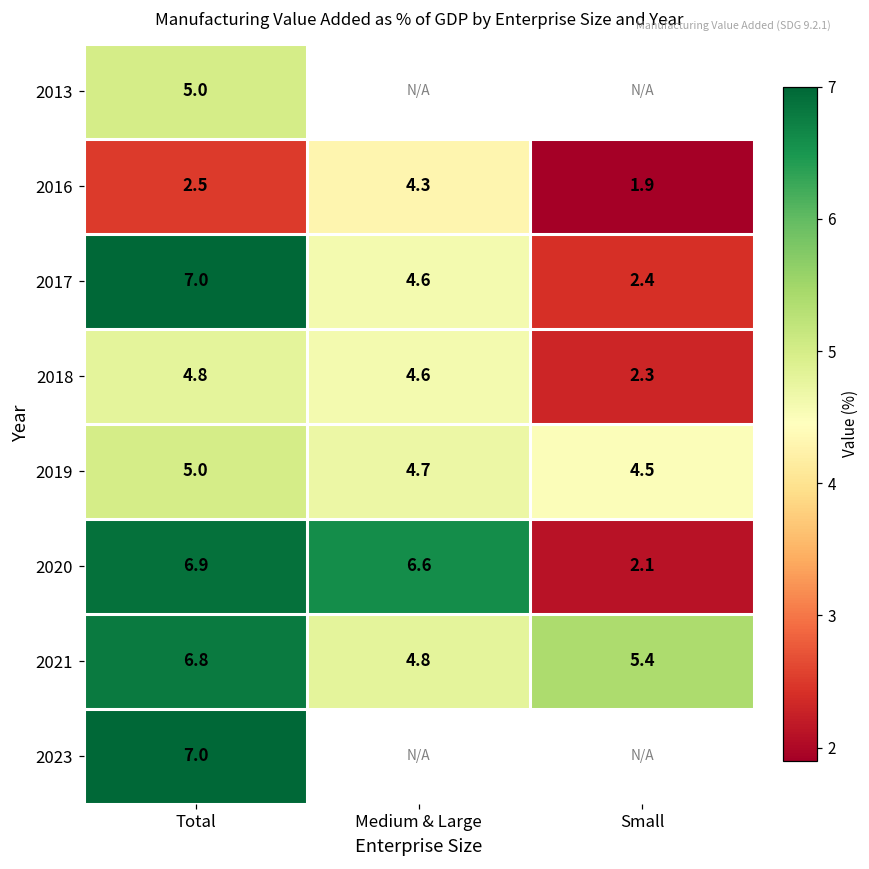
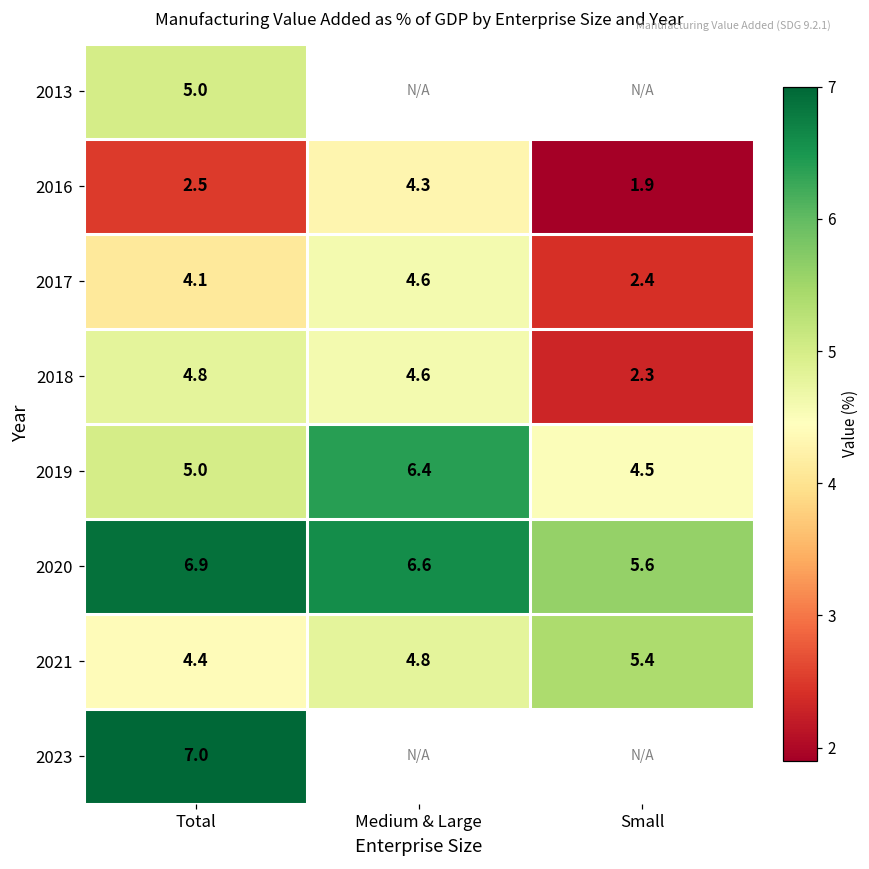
  {
    "2013": {
      "Total": 5.0
    },
    "2016": {
      "Total": 2.5,
      "Medium & Large": 4.3,
      "Small": 1.9
    },
    "2017": {
-     "Total": 7.0,
+     "Total": 4.1,
      "Medium & Large": 4.6,
      "Small": 2.4
    },
    "2018": {
      "Total": 4.8,
      "Medium & Large": 4.6,
      "Small": 2.3
    },
    "2019": {
      "Total": 5.0,
-     "Medium & Large": 4.7,
+     "Medium & Large": 6.4,
      "Small": 4.5
    },
    "2020": {
      "Total": 6.9,
      "Medium & Large": 6.6,
-     "Small": 2.1
+     "Small": 5.6
    },
    "2021": {
-     "Total": 6.8,
+     "Total": 4.4,
      "Medium & Large": 4.8,
      "Small": 5.4
    },
    "2023": {
      "Total": 7.0
    }
  }
